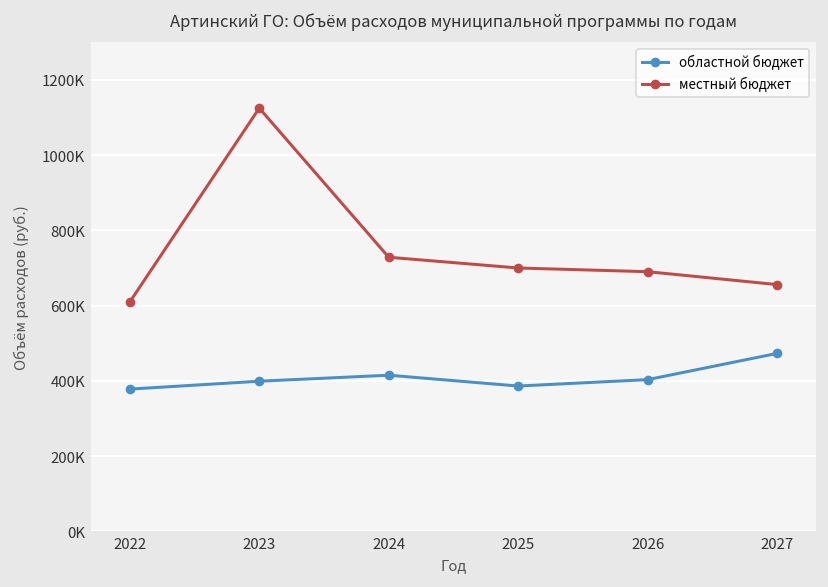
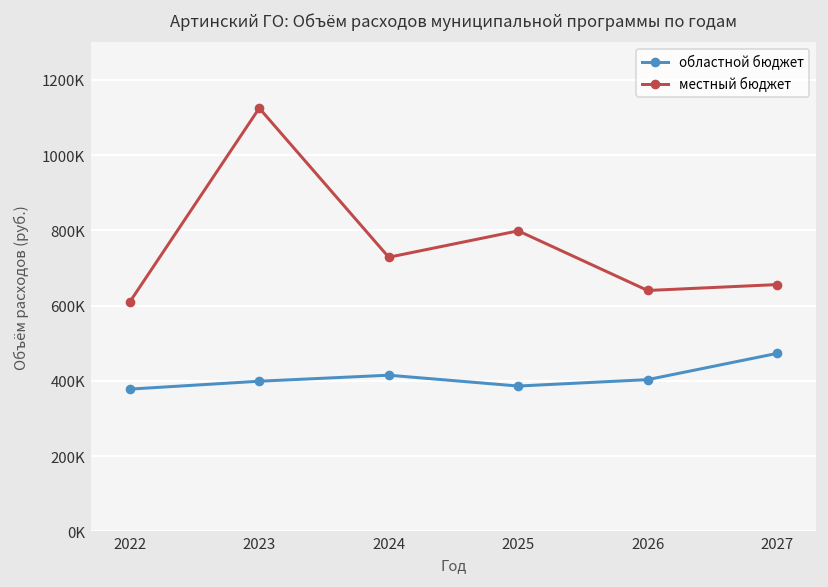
  {
    "областной бюджет": {
      "2022": 380000,
      "2023": 400000,
      "2024": 420000,
      "2025": 390000,
      "2026": 400000,
      "2027": 470000
    },
    "местный бюджет": {
      "2022": 610000,
      "2023": 1130000,
      "2024": 730000,
-     "2025": 700000,
-     "2026": 690000,
+     "2025": 800000,
+     "2026": 640000,
      "2027": 660000
    }
  }
